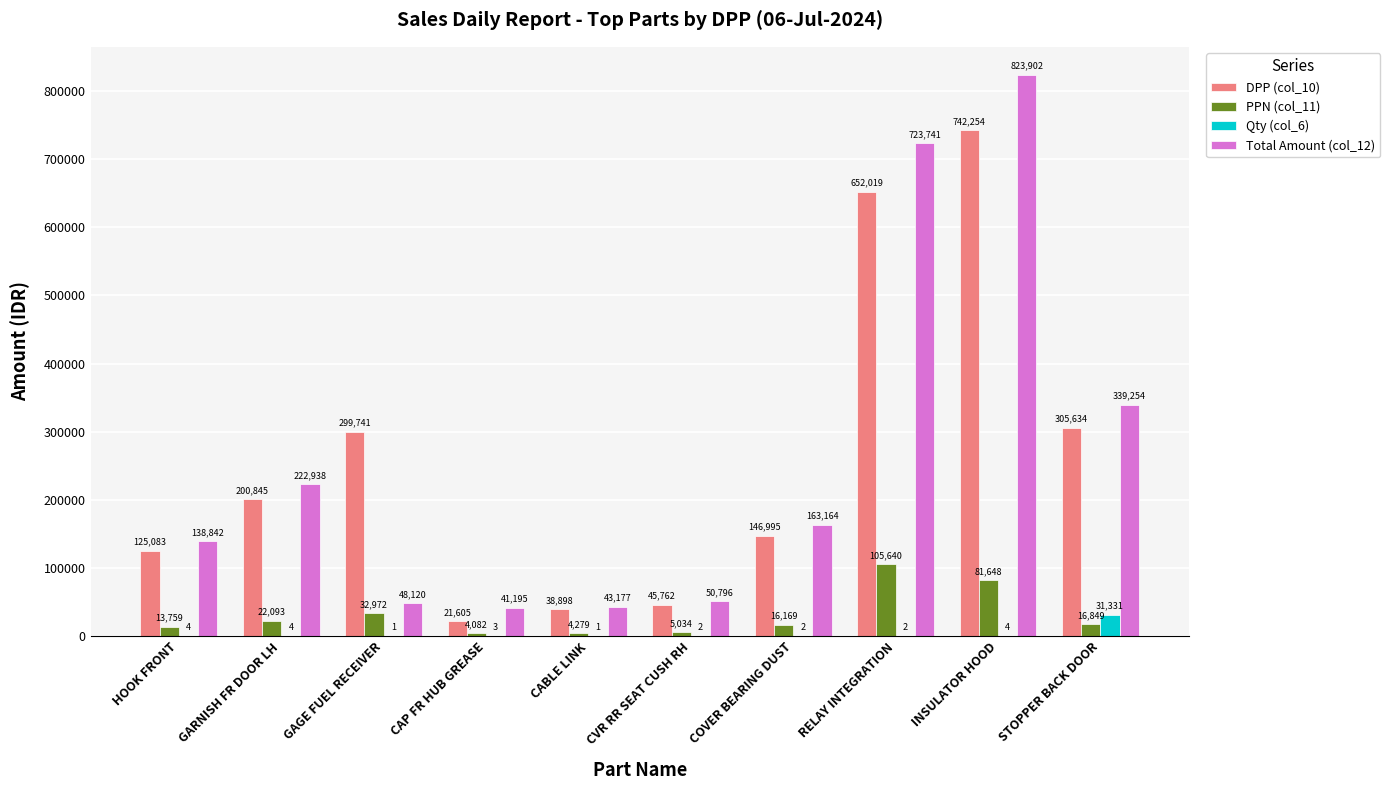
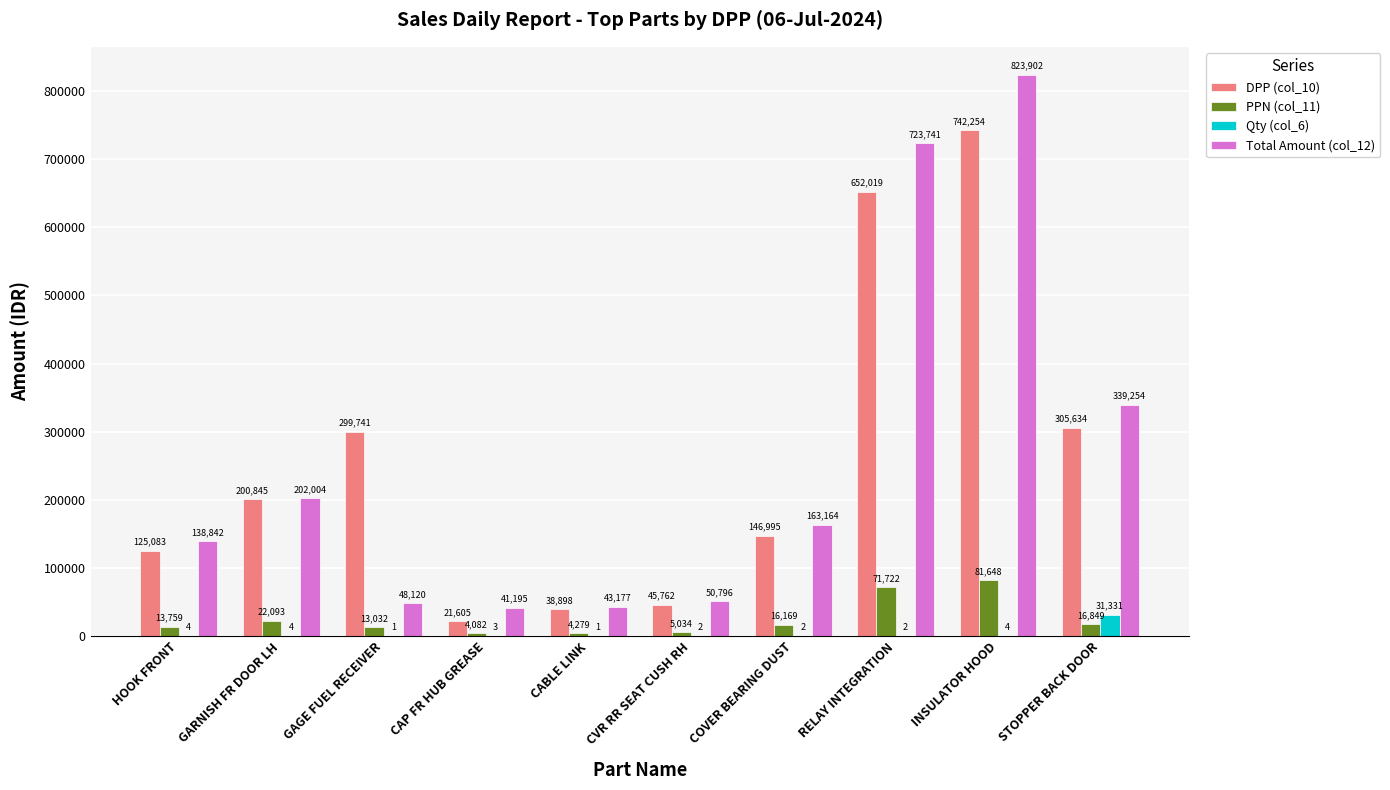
  {
    "DPP (col_10)": {
      "HOOK FRONT": "125,083",
      "GARNISH FR DOOR LH": "200,845",
      "GAGE FUEL RECEIVER": "299,741",
      "CAP FR HUB GREASE": "21,605",
      "CABLE LINK": "38,898",
      "CVR RR SEAT CUSH RH": "45,762",
      "COVER BEARING DUST": "146,995",
      "RELAY INTEGRATION": "652,019",
      "INSULATOR HOOD": "742,254",
      "STOPPER BACK DOOR": "305,634"
    },
    "PPN (col_11)": {
      "HOOK FRONT": "13,759",
      "GARNISH FR DOOR LH": "22,093",
-     "GAGE FUEL RECEIVER": "32,972",
+     "GAGE FUEL RECEIVER": "13,032",
      "CAP FR HUB GREASE": "4,082",
      "CABLE LINK": "4,279",
      "CVR RR SEAT CUSH RH": "5,034",
      "COVER BEARING DUST": "16,169",
-     "RELAY INTEGRATION": "105,640",
+     "RELAY INTEGRATION": "71,722",
      "INSULATOR HOOD": "81,648",
      "STOPPER BACK DOOR": "16,849"
    },
    "Qty (col_6)": {
      "HOOK FRONT": "4",
      "GARNISH FR DOOR LH": "4",
      "GAGE FUEL RECEIVER": "1",
      "CAP FR HUB GREASE": "3",
      "CABLE LINK": "1",
      "CVR RR SEAT CUSH RH": "2",
      "COVER BEARING DUST": "2",
      "RELAY INTEGRATION": "2",
      "INSULATOR HOOD": "4",
      "STOPPER BACK DOOR": "31,331"
    },
    "Total Amount (col_12)": {
      "HOOK FRONT": "138,842",
-     "GARNISH FR DOOR LH": "222,938",
+     "GARNISH FR DOOR LH": "202,004",
      "GAGE FUEL RECEIVER": "48,120",
      "CAP FR HUB GREASE": "41,195",
      "CABLE LINK": "43,177",
      "CVR RR SEAT CUSH RH": "50,796",
      "COVER BEARING DUST": "163,164",
      "RELAY INTEGRATION": "723,741",
      "INSULATOR HOOD": "823,902",
      "STOPPER BACK DOOR": "339,254"
    }
  }
